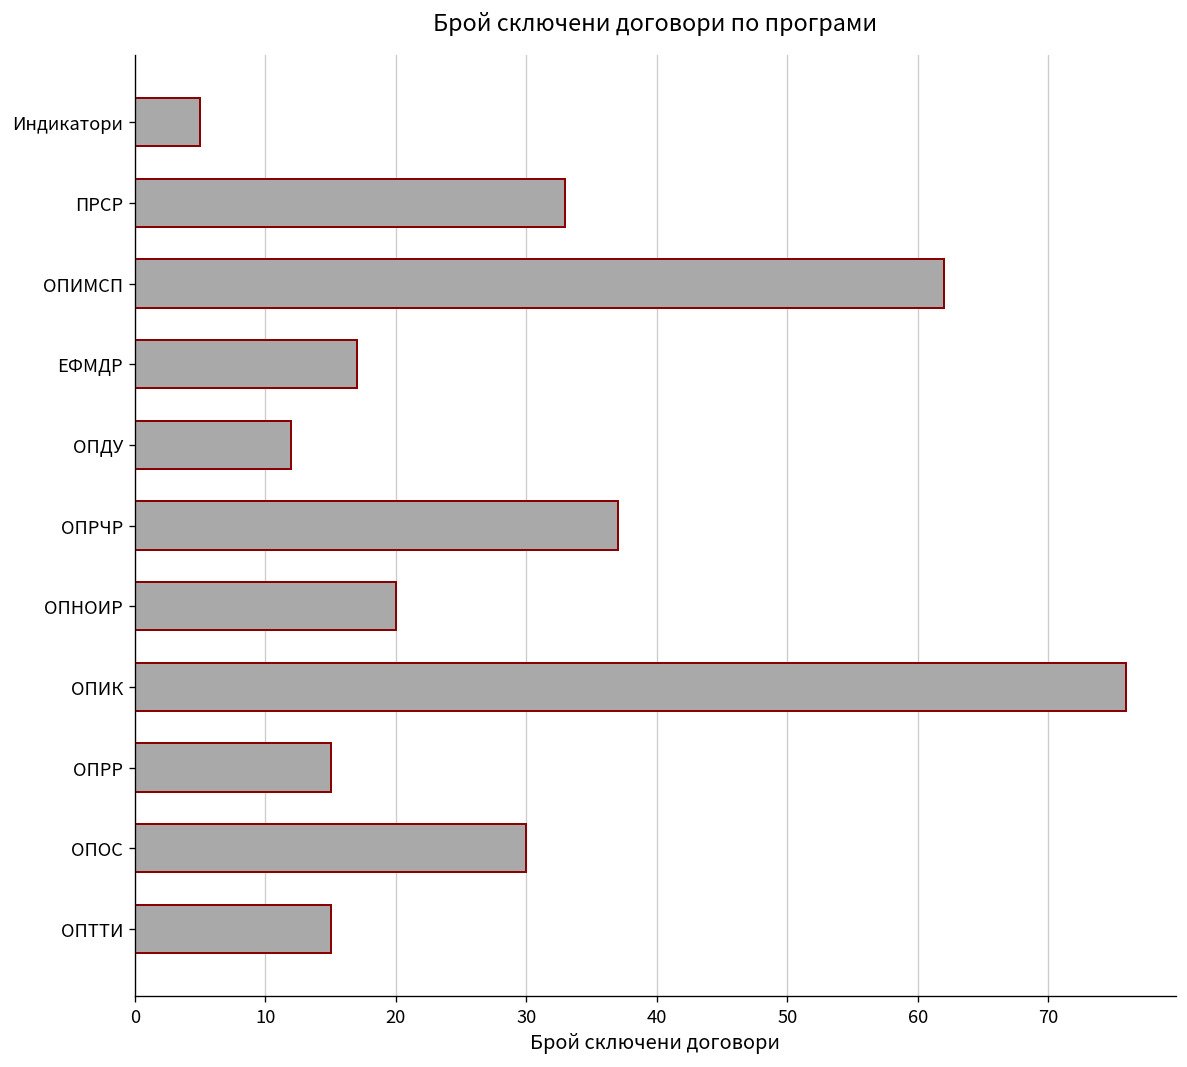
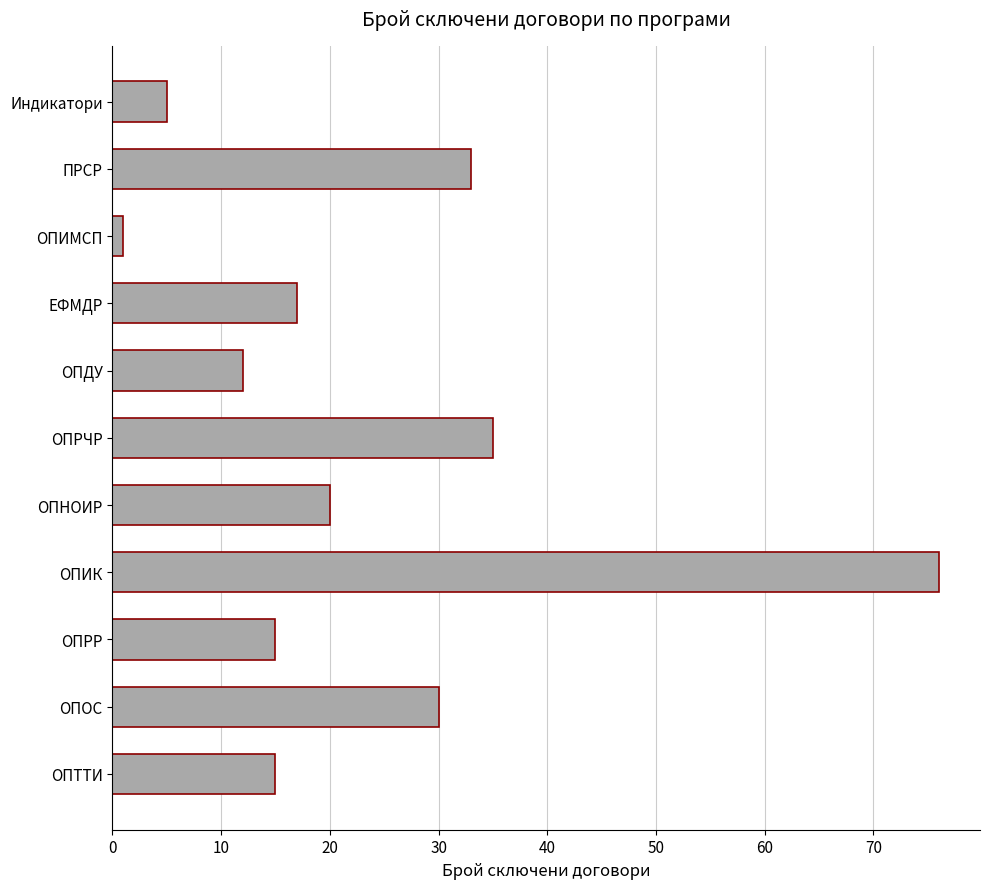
  {
    "Индикатори": 5,
    "ПРСР": 33,
-   "ОПИМСП": 62,
+   "ОПИМСП": 1,
    "ЕФМДР": 17,
    "ОПДУ": 12,
-   "ОПРЧР": 37,
+   "ОПРЧР": 35,
    "ОПНОИР": 20,
    "ОПИК": 76,
    "ОПРР": 15,
    "ОПОС": 30,
    "ОПТТИ": 15
  }
